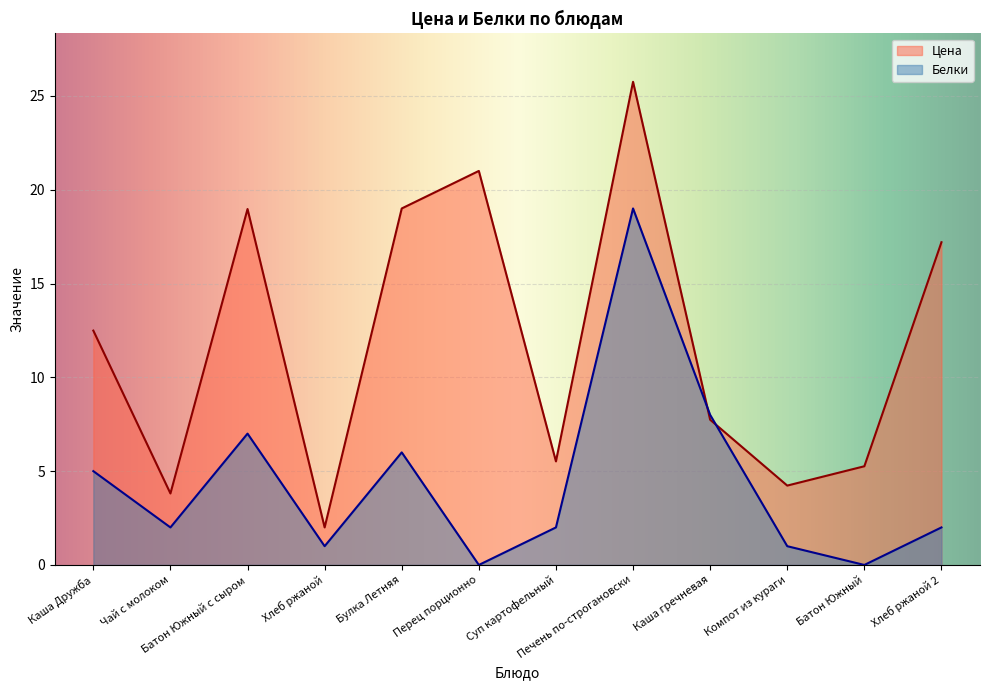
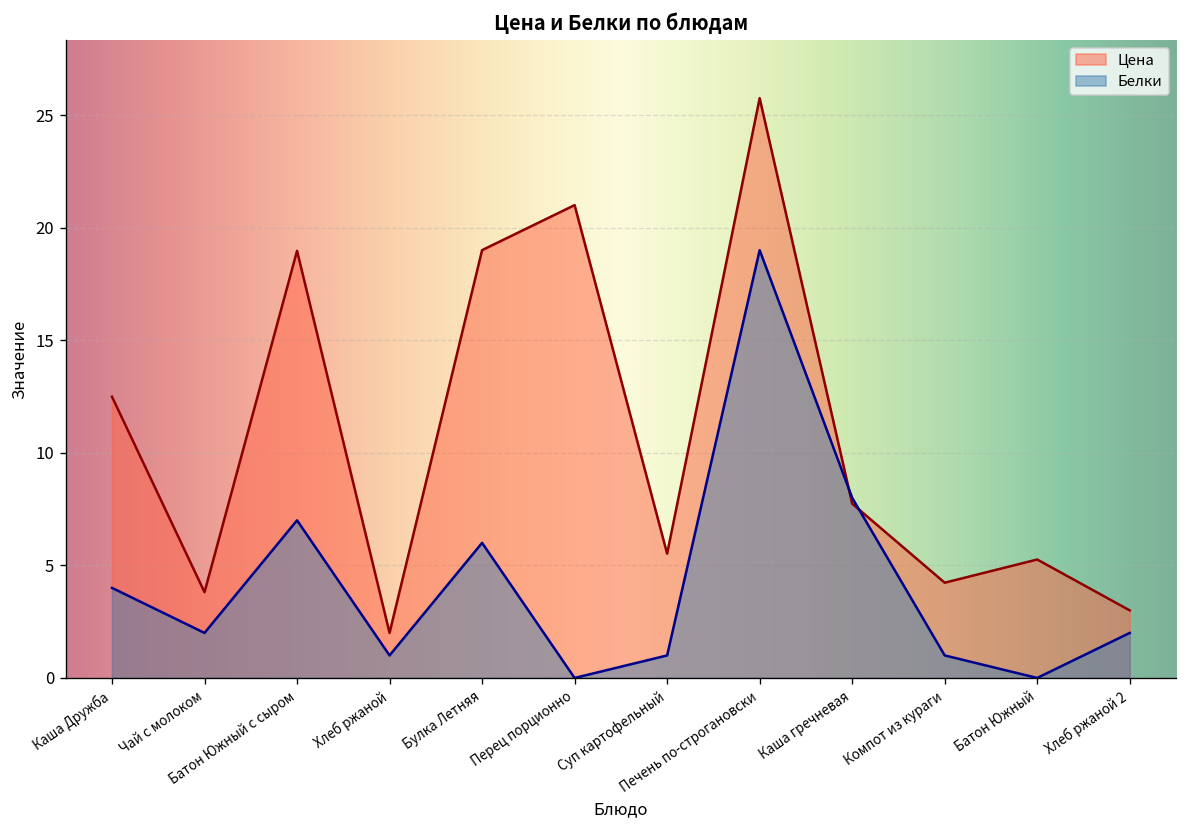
  {
    "Цена": {
      "Каша Дружба": 12.5,
      "Чай с молоком": 3.8,
      "Батон Южный с сыром": 19.0,
      "Хлеб ржаной": 2.0,
      "Булка Летняя": 19.0,
      "Перец порционно": 21.0,
      "Суп картофельный": 5.5,
      "Печень по-строгановски": 25.8,
      "Каша гречневая": 7.7,
      "Компот из кураги": 4.2,
      "Батон Южный": 5.3,
-     "Хлеб ржаной 2": 17.2
+     "Хлеб ржаной 2": 3.0
    },
    "Белки": {
-     "Каша Дружба": 5,
+     "Каша Дружба": 4,
      "Чай с молоком": 2,
      "Батон Южный с сыром": 7,
      "Хлеб ржаной": 1,
      "Булка Летняя": 6,
      "Перец порционно": 0,
-     "Суп картофельный": 2,
+     "Суп картофельный": 1,
      "Печень по-строгановски": 19,
      "Каша гречневая": 8,
      "Компот из кураги": 1,
      "Батон Южный": 0,
      "Хлеб ржаной 2": 2
    }
  }
